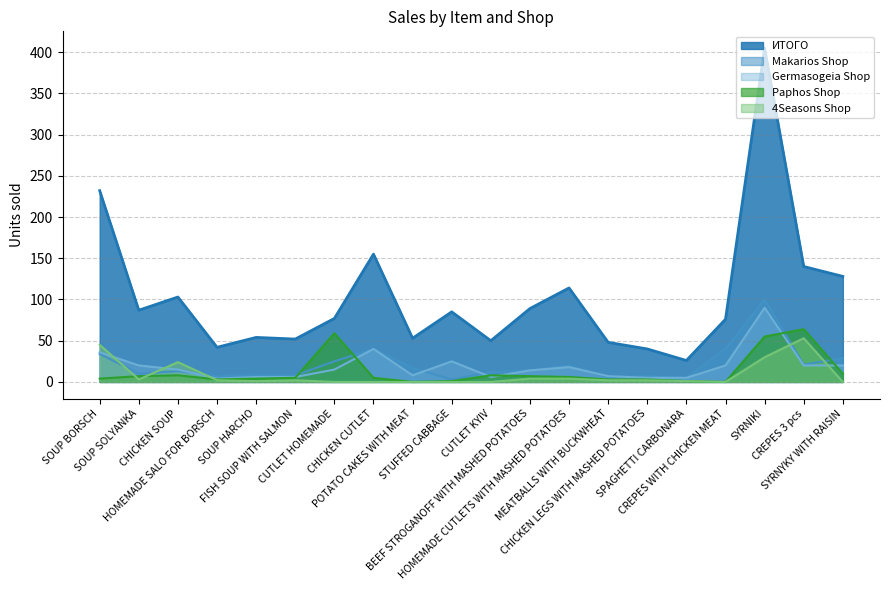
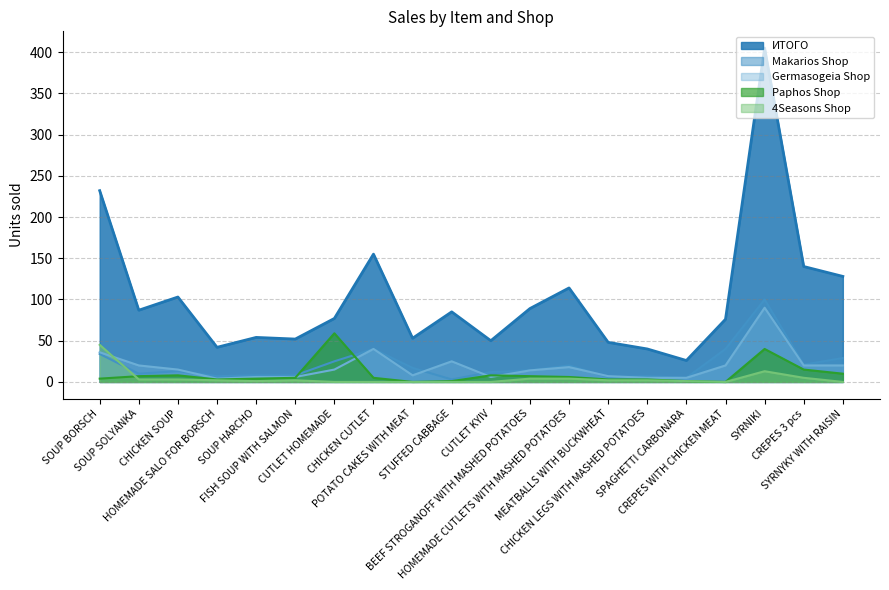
  {
    "Paphos Shop": {
      "SOUP BORSCH": 0,
      "CHICKEN SOUP": 10,
      "CUTLET HOMEMADE": 60,
      "CHICKEN CUTLET": 10,
-     "SYRNIKI": 60,
-     "CREPES 3 pcs": 60,
+     "SYRNIKI": 40,
+     "CREPES 3 pcs": 20,
      "SYRNYKY WITH RAISIN": 10
    },
    "4Seasons Shop": {
      "SOUP BORSCH": 50,
      "SOUP SOLYANKA": 0,
-     "CHICKEN SOUP": 20,
+     "CHICKEN SOUP": 0,
      "CUTLET HOMEMADE": 0,
      "CHICKEN CUTLET": 0,
      "CUTLET KYIV": 0,
-     "SYRNIKI": 30,
-     "CREPES 3 pcs": 50,
+     "SYRNIKI": 10,
+     "CREPES 3 pcs": 10,
      "SYRNYKY WITH RAISIN": 0
    }
  }
